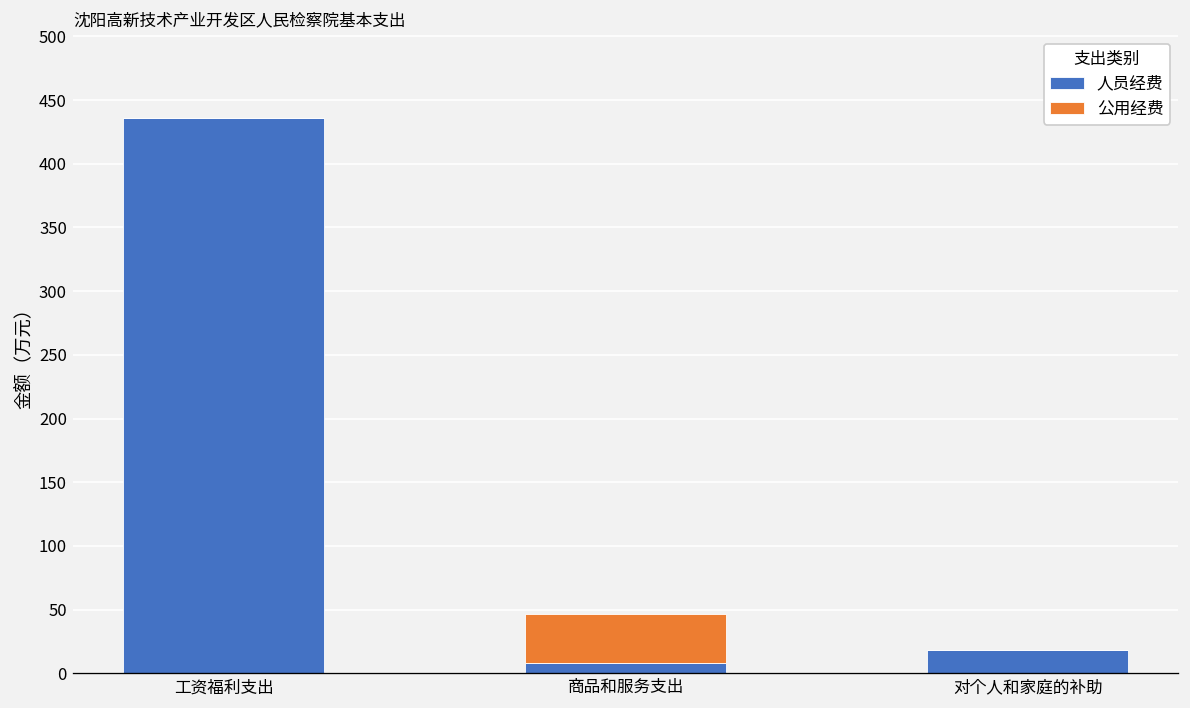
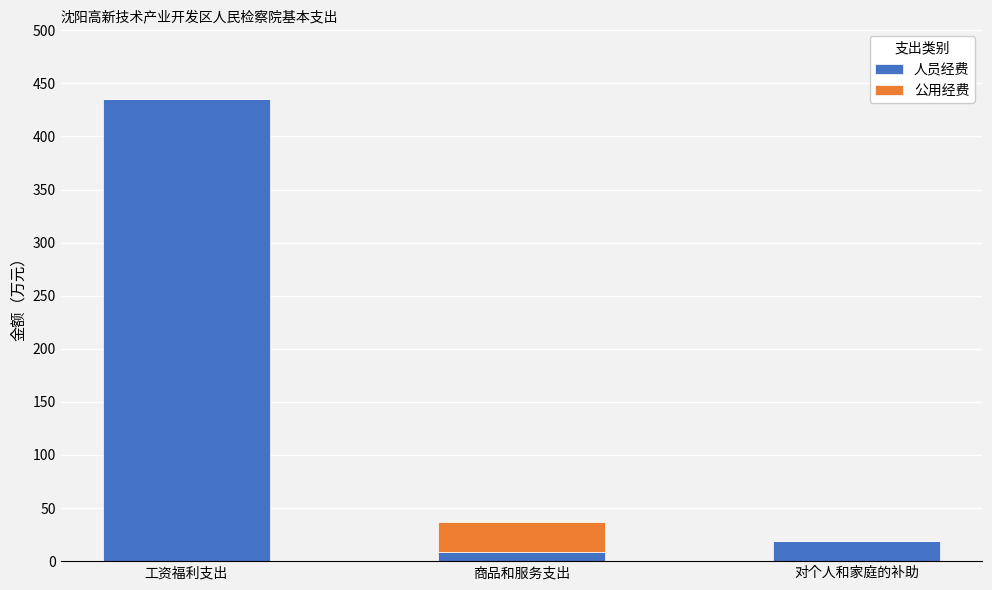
  {
    "人员经费": {
      "工资福利支出": 436,
      "商品和服务支出": 8,
      "对个人和家庭的补助": 19
    },
    "公用经费": {
      "工资福利支出": 0,
-     "商品和服务支出": 38,
+     "商品和服务支出": 29,
      "对个人和家庭的补助": 0
    }
  }
